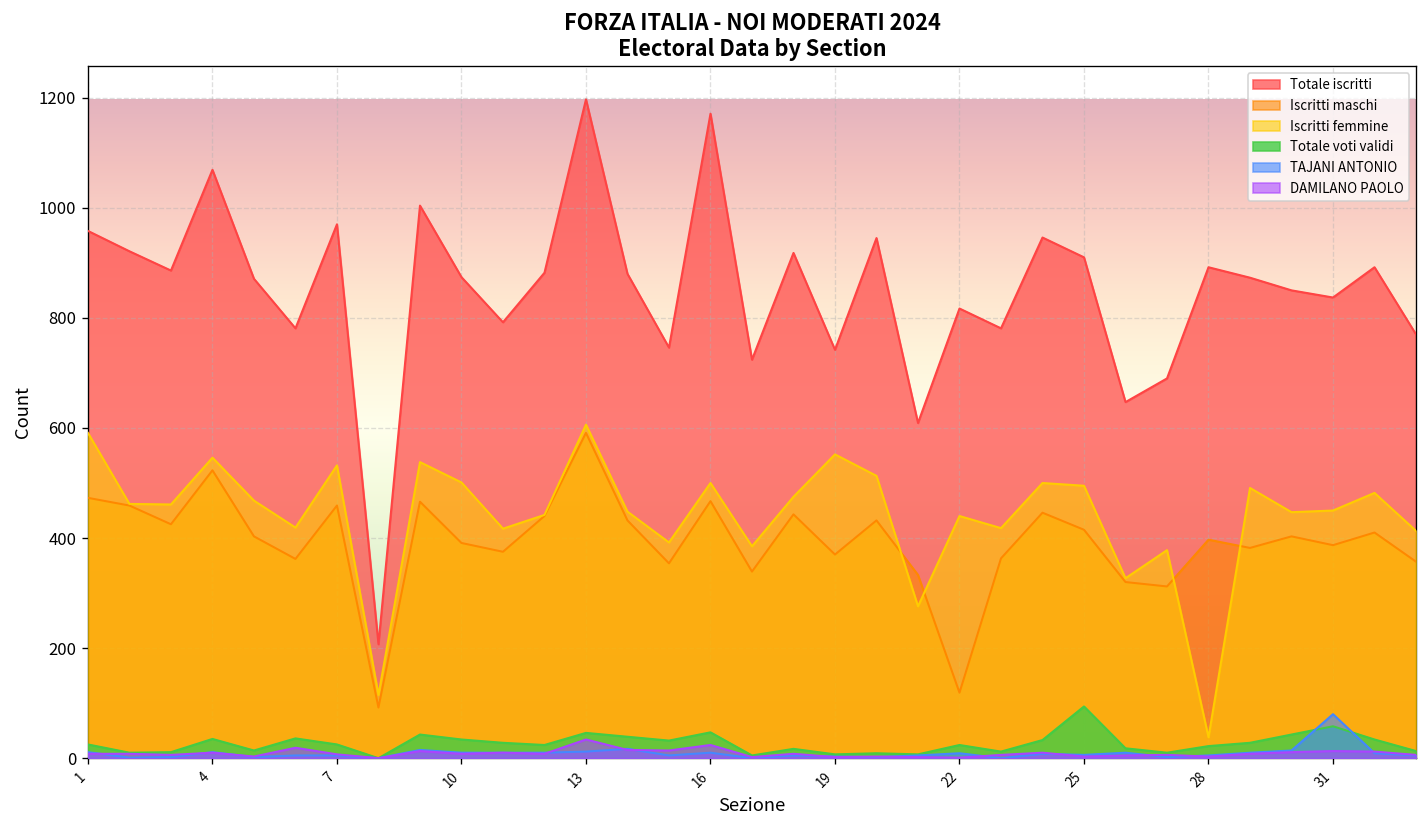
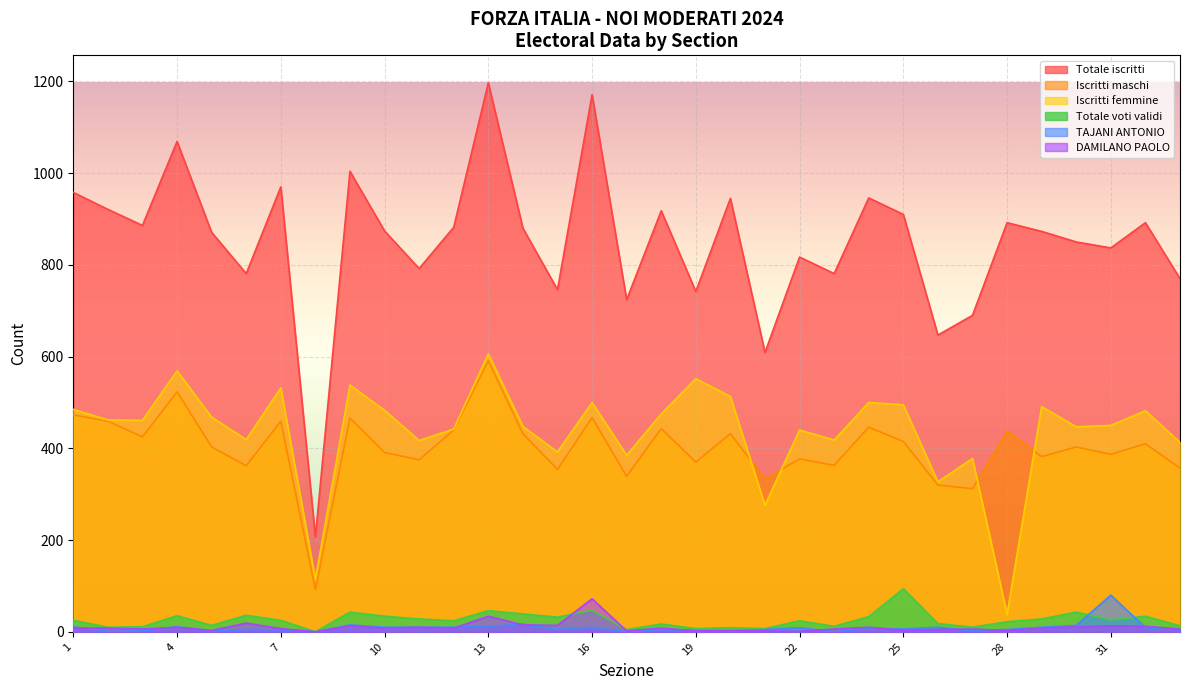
  {
    "Totale iscritti": {
      "1": 960,
      "4": 1070,
      "7": 970,
      "10": 870,
      "13": 1200,
      "16": 1170,
      "19": 740,
      "22": 820,
      "25": 910,
      "28": 890,
      "31": 840
    },
    "Iscritti maschi": {
      "1": 470,
      "4": 520,
      "7": 460,
      "10": 390,
      "13": 590,
      "16": 470,
      "19": 370,
-     "22": 120,
+     "22": 380,
      "25": 420,
-     "28": 400,
+     "28": 440,
      "31": 390
    },
    "Iscritti femmine": {
-     "1": 590,
-     "4": 550,
+     "1": 490,
+     "4": 570,
      "7": 530,
-     "10": 500,
+     "10": 480,
      "13": 610,
      "16": 500,
      "19": 550,
      "22": 440,
      "25": 500,
      "28": 40,
      "31": 450
    },
    "Totale voti validi": {
      "1": 30,
      "4": 40,
      "7": 30,
      "10": 30,
      "13": 50,
      "16": 50,
      "22": 20,
      "25": 90,
      "28": 20,
-     "31": 60
+     "31": 30
    },
    "TAJANI ANTONIO": {
      "13": 10,
      "16": 10,
      "22": 10,
      "31": 80
    },
    "DAMILANO PAOLO": {
      "13": 30,
-     "16": 20,
+     "16": 70,
      "22": 0,
      "31": 10
    }
  }
